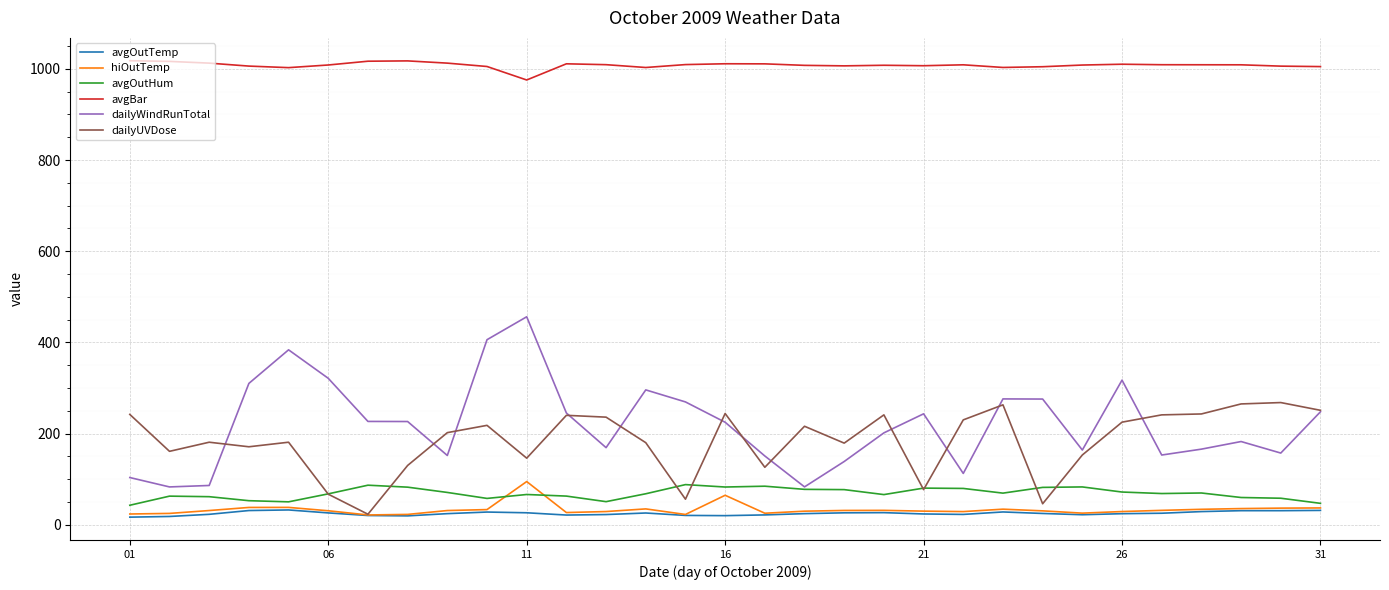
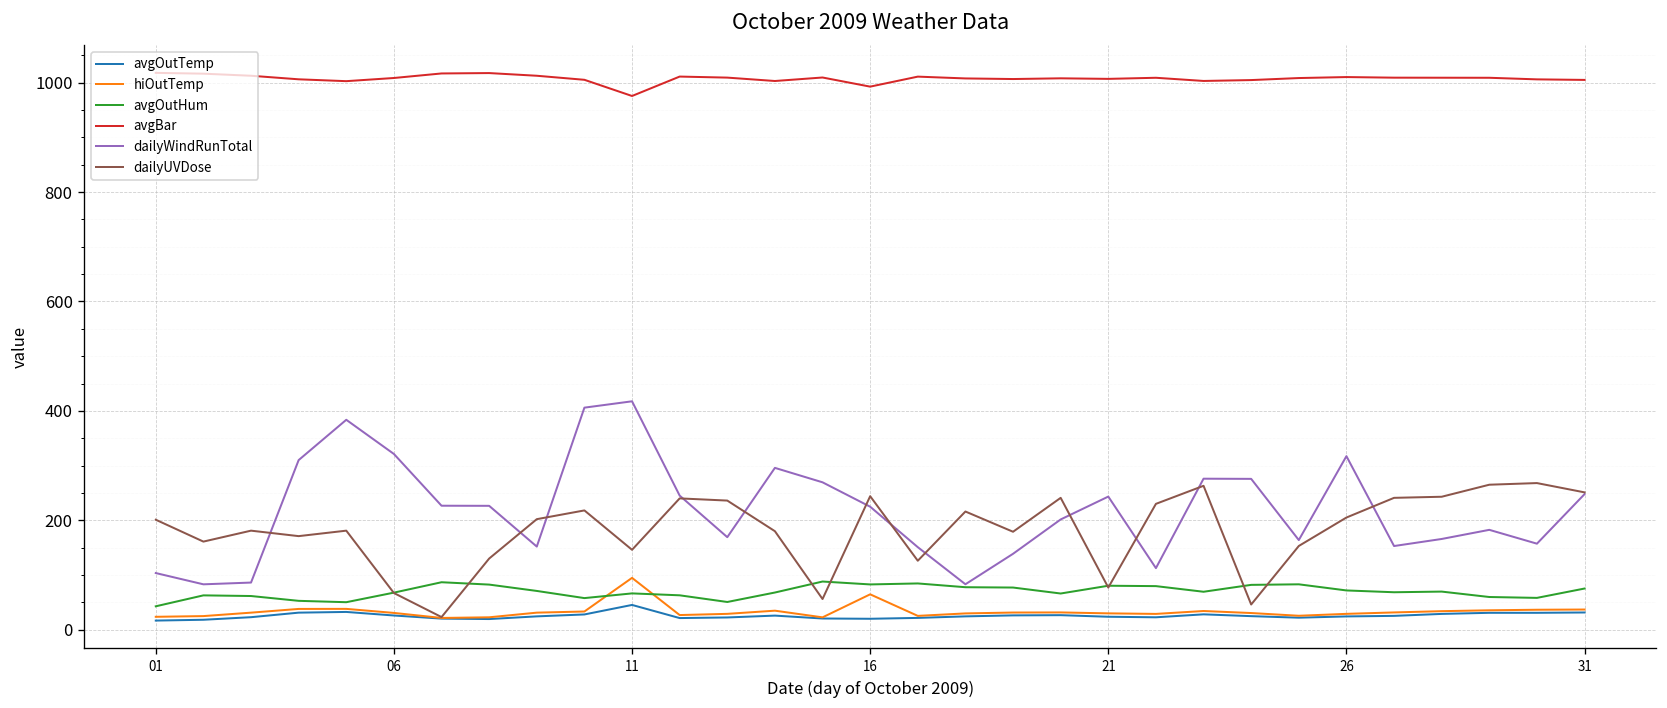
  {
    "avgOutTemp": {
      "01": 20,
-     "11": 30,
+     "11": 50,
      "16": 20,
      "21": 20
    },
    "hiOutTemp": {
      "01": 20,
      "11": 90,
      "16": 60,
      "21": 30
    },
    "avgOutHum": {
      "01": 40,
      "11": 70,
      "16": 80,
      "26": 70,
-     "31": 50
+     "31": 80
    },
    "avgBar": {
      "06": 1010,
      "11": 980,
-     "16": 1010,
+     "16": 990,
      "21": 1010,
      "26": 1010,
      "31": 1010
    },
    "dailyWindRunTotal": {
      "01": 100,
      "06": 320,
-     "11": 460,
+     "11": 420,
      "16": 220,
      "21": 240,
      "26": 320
    },
    "dailyUVDose": {
-     "01": 240,
+     "01": 200,
      "11": 150,
      "16": 240,
-     "26": 230
+     "26": 210
    }
  }
